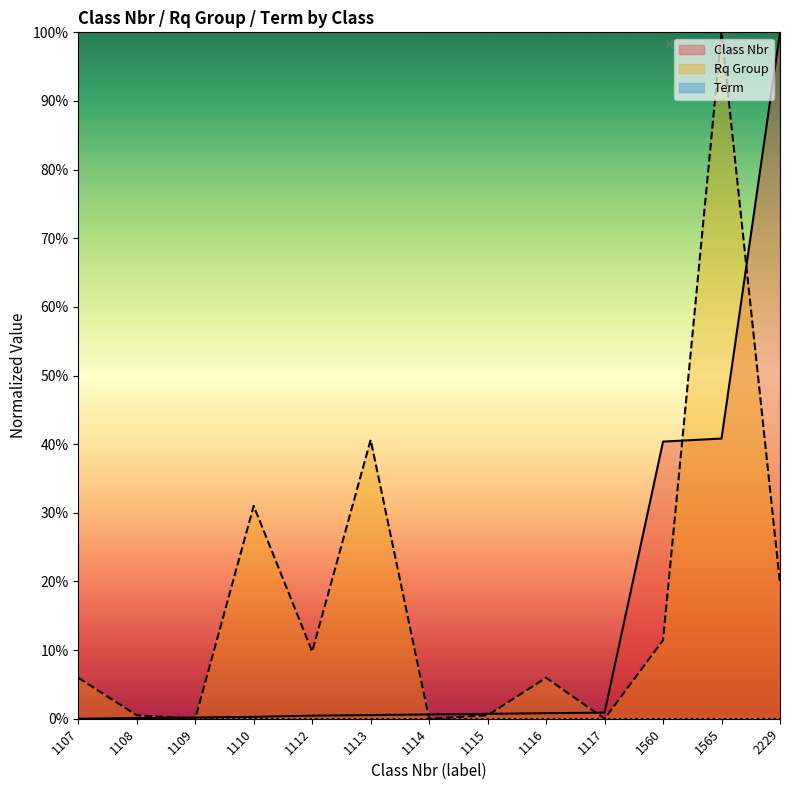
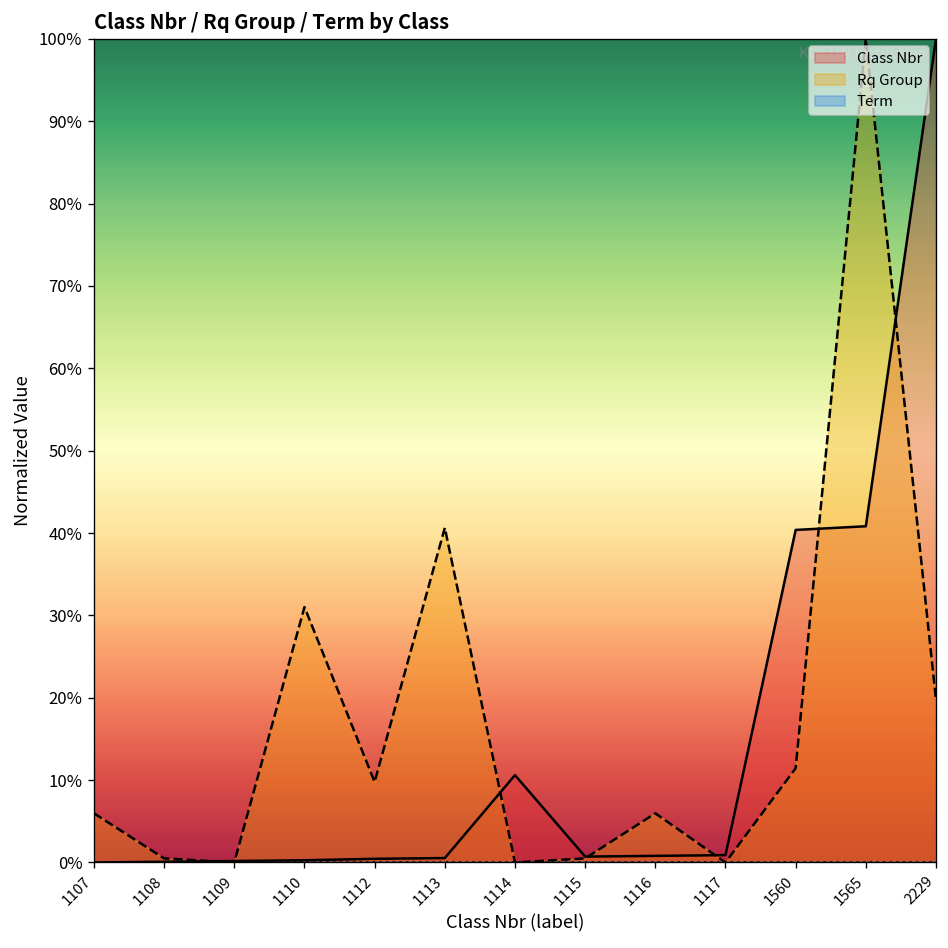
  {
    "Class Nbr": {
      "1112": "0%",
      "1113": "1%",
-     "1114": "1%",
+     "1114": "11%",
      "1116": "1%",
      "1117": "1%",
      "1560": "40%",
      "1565": "41%",
      "2229": "100%"
    },
    "Rq Group": {
      "1107": "6%",
      "1108": "0%",
      "1110": "31%",
      "1112": "10%",
      "1113": "41%",
      "1116": "6%",
      "1560": "11%",
      "1565": "100%",
      "2229": "20%"
    },
    "Term": {
      "1112": "0%",
      "1113": "0%",
      "1115": "0%",
      "1116": "0%",
      "1560": "0%",
      "1565": "0%",
      "2229": "0%"
    }
  }
